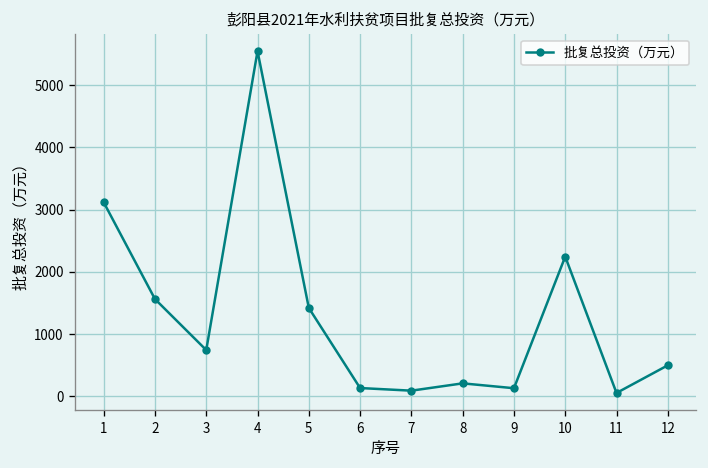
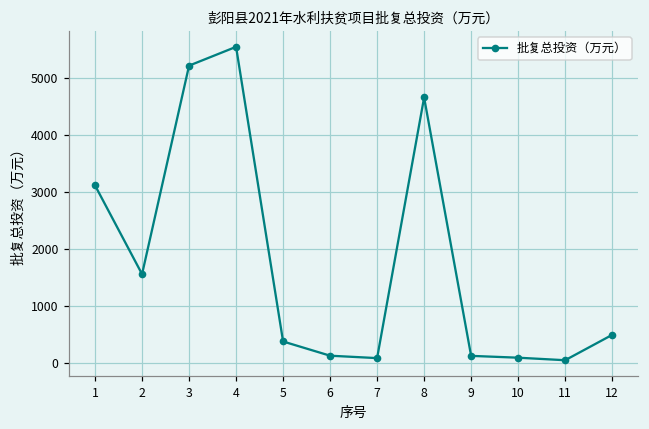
  {
    "1": 3100,
    "2": 1600,
-   "3": 700,
+   "3": 5200,
    "4": 5500,
-   "5": 1400,
+   "5": 400,
    "6": 100,
    "7": 100,
-   "8": 200,
+   "8": 4700,
    "9": 100,
-   "10": 2200,
+   "10": 100,
    "11": 100,
    "12": 500
  }
